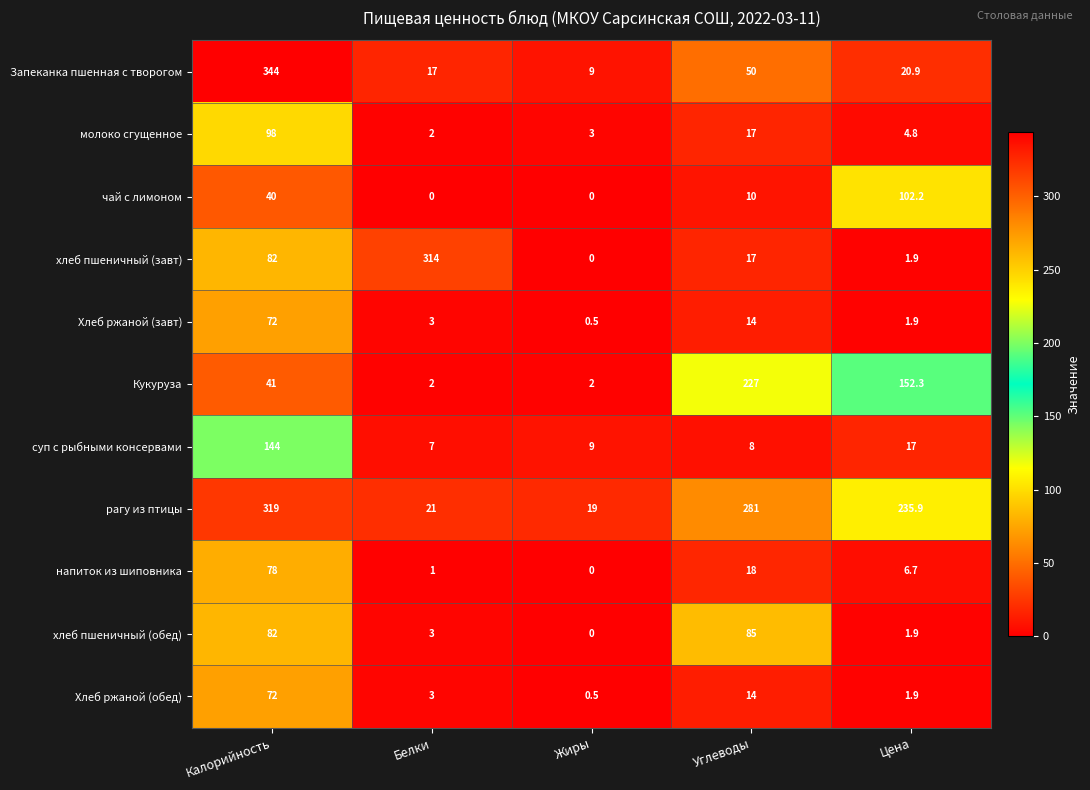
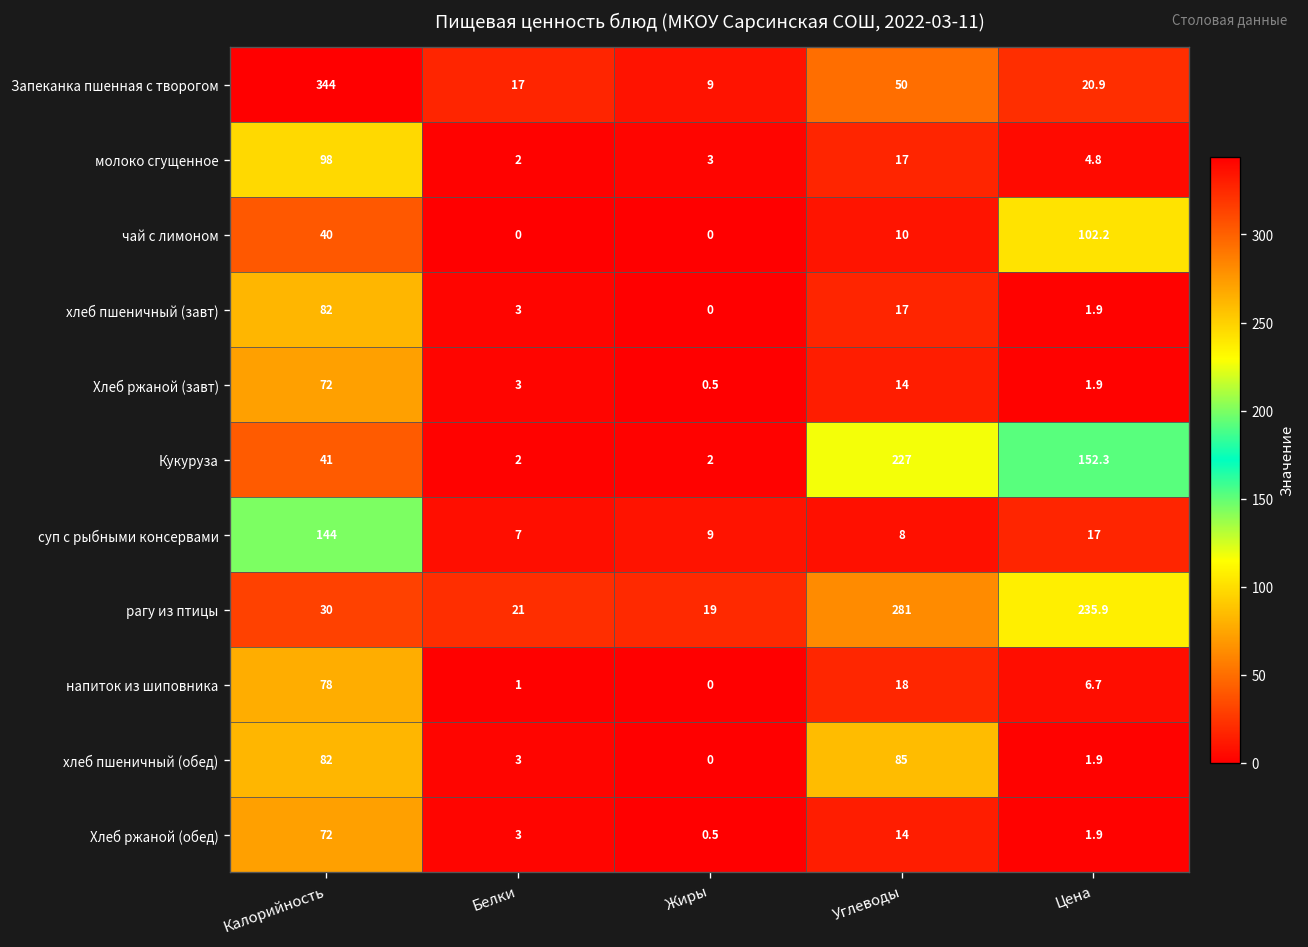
  {
    "Запеканка пшенная с творогом": {
      "Калорийность": 344,
      "Белки": 17,
      "Жиры": 9,
      "Углеводы": 50,
      "Цена": 20.9
    },
    "молоко сгущенное": {
      "Калорийность": 98,
      "Белки": 2,
      "Жиры": 3,
      "Углеводы": 17,
      "Цена": 4.8
    },
    "чай с лимоном": {
      "Калорийность": 40,
      "Белки": 0,
      "Жиры": 0,
      "Углеводы": 10,
      "Цена": 102.2
    },
    "хлеб пшеничный (завт)": {
      "Калорийность": 82,
-     "Белки": 314,
+     "Белки": 3,
      "Жиры": 0,
      "Углеводы": 17,
      "Цена": 1.9
    },
    "Хлеб ржаной (завт)": {
      "Калорийность": 72,
      "Белки": 3,
      "Жиры": 0.5,
      "Углеводы": 14,
      "Цена": 1.9
    },
    "Кукуруза": {
      "Калорийность": 41,
      "Белки": 2,
      "Жиры": 2,
      "Углеводы": 227,
      "Цена": 152.3
    },
    "суп с рыбными консервами": {
      "Калорийность": 144,
      "Белки": 7,
      "Жиры": 9,
      "Углеводы": 8,
      "Цена": 17
    },
    "рагу из птицы": {
-     "Калорийность": 319,
+     "Калорийность": 30,
      "Белки": 21,
      "Жиры": 19,
      "Углеводы": 281,
      "Цена": 235.9
    },
    "напиток из шиповника": {
      "Калорийность": 78,
      "Белки": 1,
      "Жиры": 0,
      "Углеводы": 18,
      "Цена": 6.7
    },
    "хлеб пшеничный (обед)": {
      "Калорийность": 82,
      "Белки": 3,
      "Жиры": 0,
      "Углеводы": 85,
      "Цена": 1.9
    },
    "Хлеб ржаной (обед)": {
      "Калорийность": 72,
      "Белки": 3,
      "Жиры": 0.5,
      "Углеводы": 14,
      "Цена": 1.9
    }
  }
